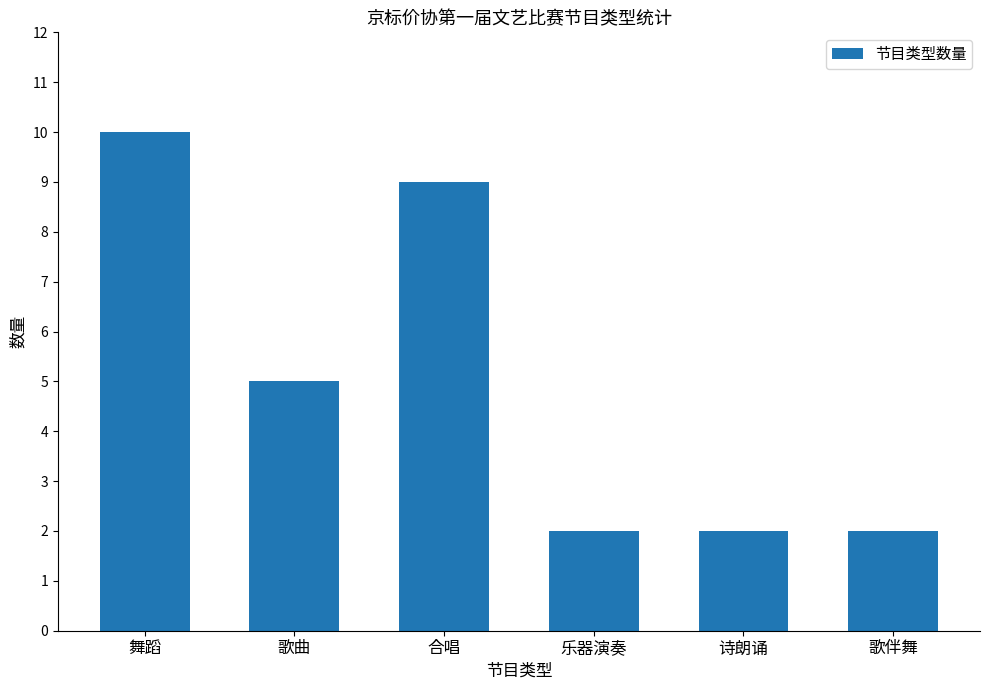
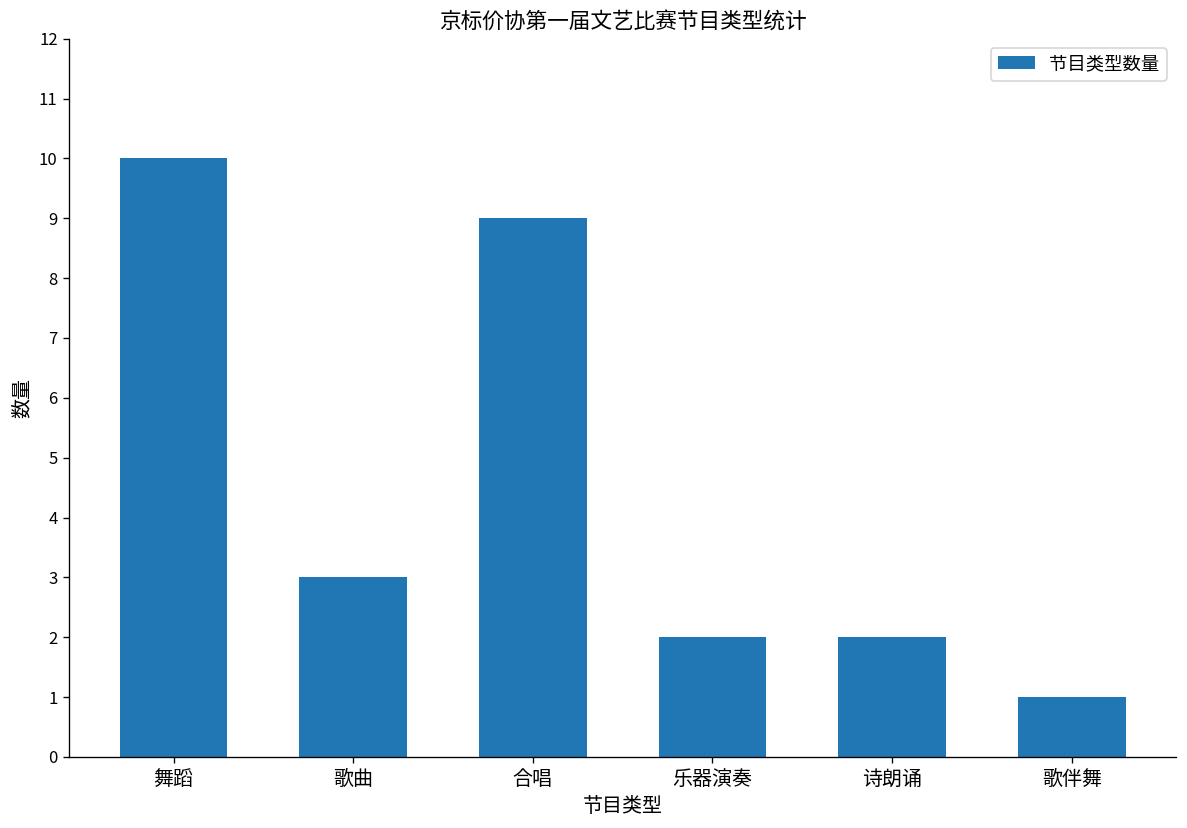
  {
    "舞蹈": 10,
-   "歌曲": 5,
+   "歌曲": 3,
    "合唱": 9,
    "乐器演奏": 2,
    "诗朗诵": 2,
-   "歌伴舞": 2
+   "歌伴舞": 1
  }
